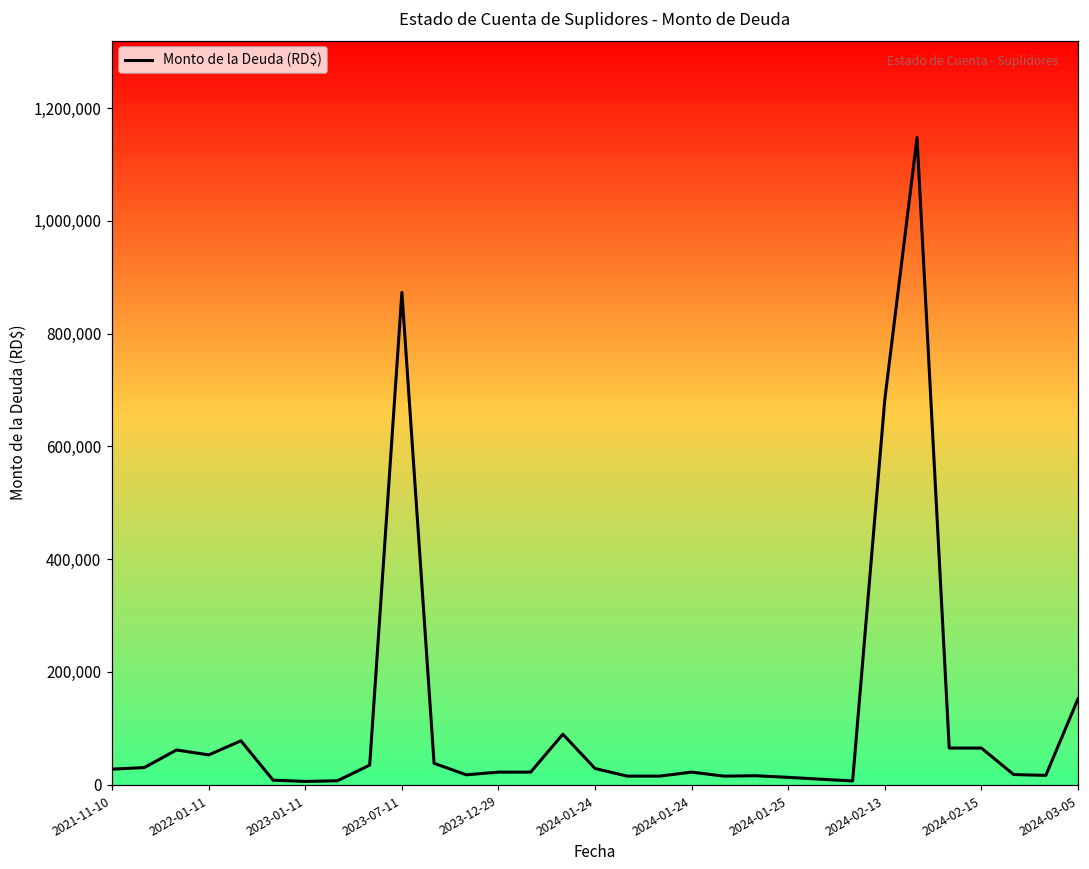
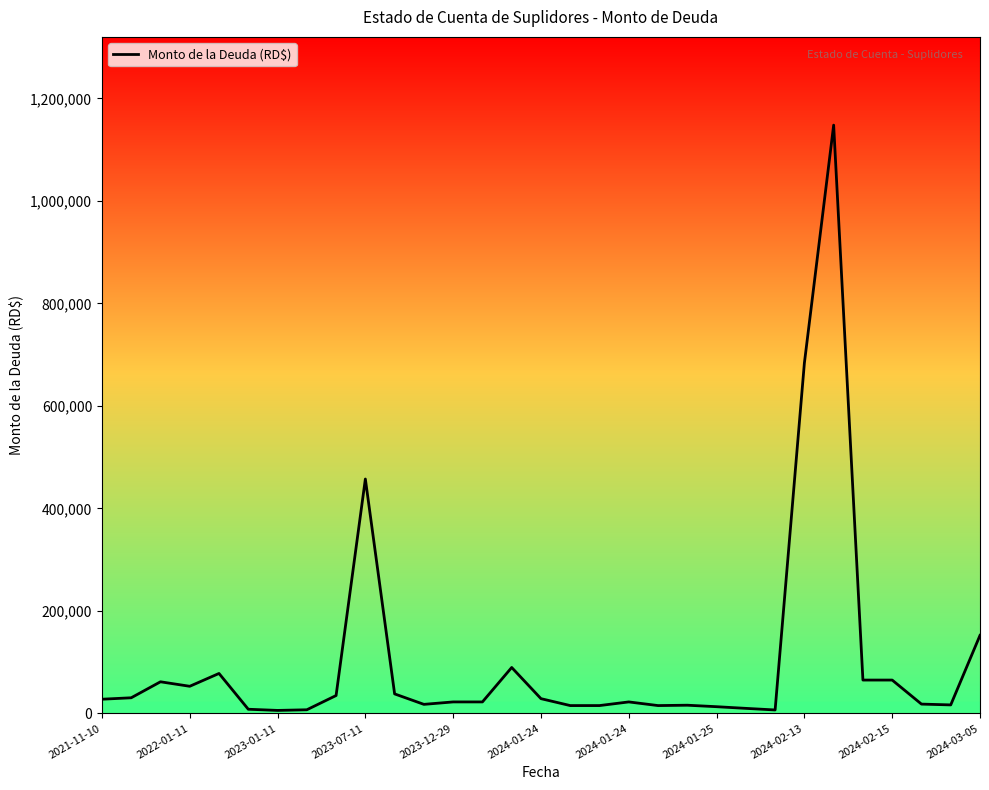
  {
    "2021-11-10": "30,000",
    "2022-01-11": "50,000",
-   "2023-07-11": "870,000",
+   "2023-07-11": "460,000",
    "2024-02-13": "680,000",
    "2024-03-05": "150,000"
  }
